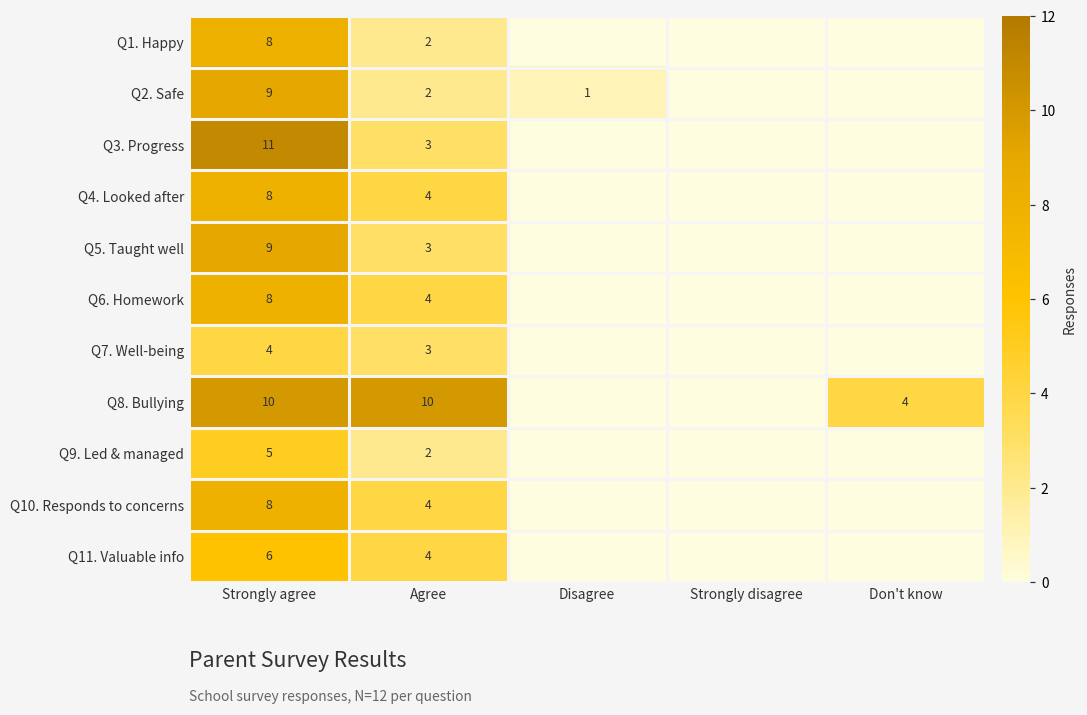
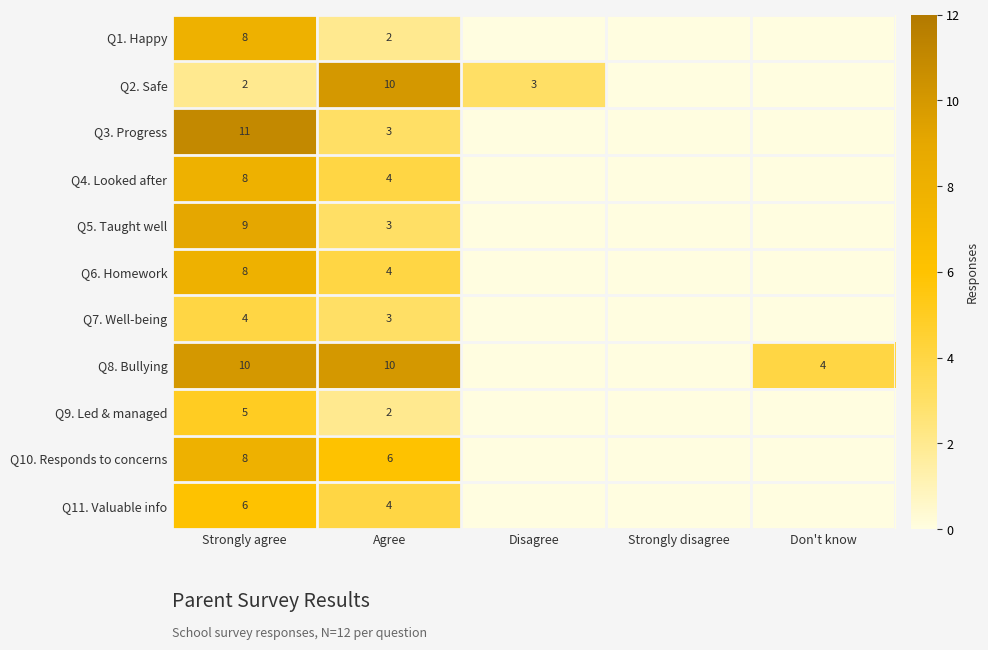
  {
    "Q1. Happy": {
      "Strongly agree": 8,
      "Agree": 2
    },
    "Q2. Safe": {
-     "Strongly agree": 9,
-     "Agree": 2,
-     "Disagree": 1
+     "Strongly agree": 2,
+     "Agree": 10,
+     "Disagree": 3
    },
    "Q3. Progress": {
      "Strongly agree": 11,
      "Agree": 3
    },
    "Q4. Looked after": {
      "Strongly agree": 8,
      "Agree": 4
    },
    "Q5. Taught well": {
      "Strongly agree": 9,
      "Agree": 3
    },
    "Q6. Homework": {
      "Strongly agree": 8,
      "Agree": 4
    },
    "Q7. Well-being": {
      "Strongly agree": 4,
      "Agree": 3
    },
    "Q8. Bullying": {
      "Strongly agree": 10,
      "Agree": 10,
      "Don't know": 4
    },
    "Q9. Led & managed": {
      "Strongly agree": 5,
      "Agree": 2
    },
    "Q10. Responds to concerns": {
      "Strongly agree": 8,
-     "Agree": 4
+     "Agree": 6
    },
    "Q11. Valuable info": {
      "Strongly agree": 6,
      "Agree": 4
    }
  }
